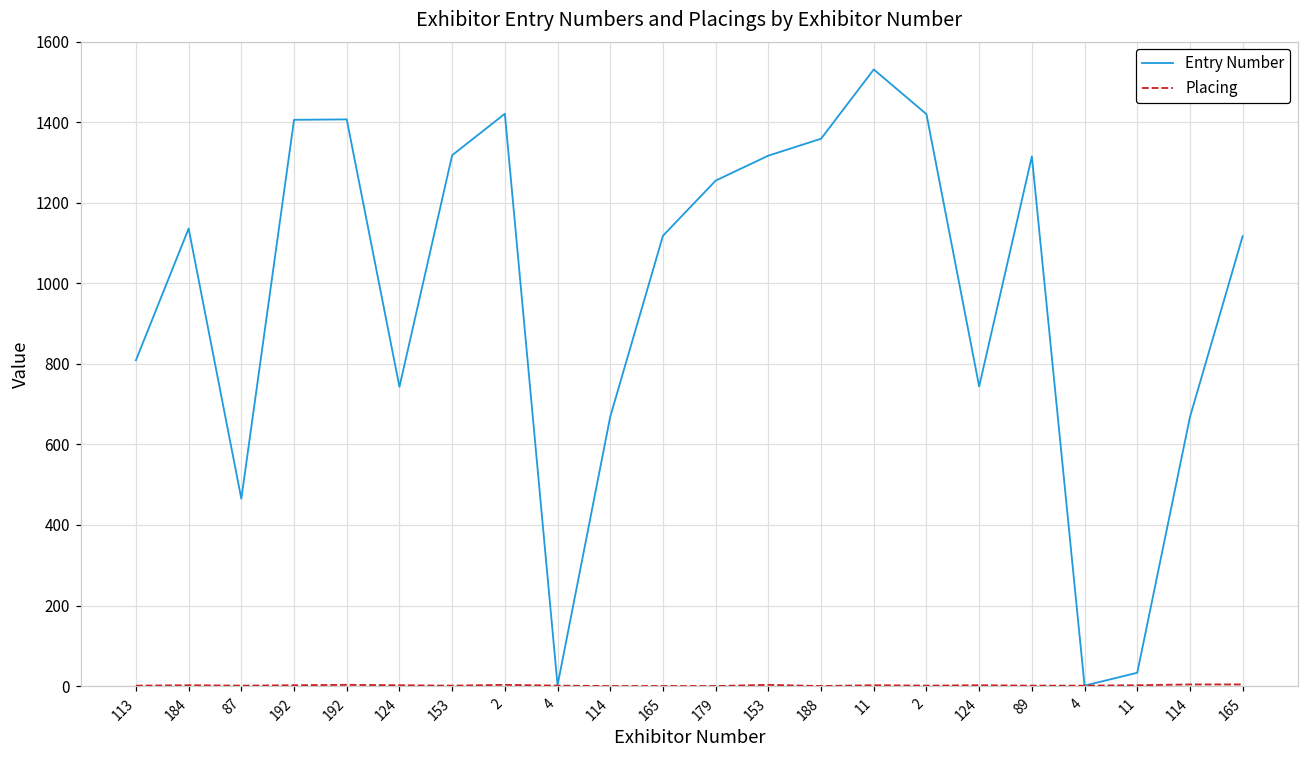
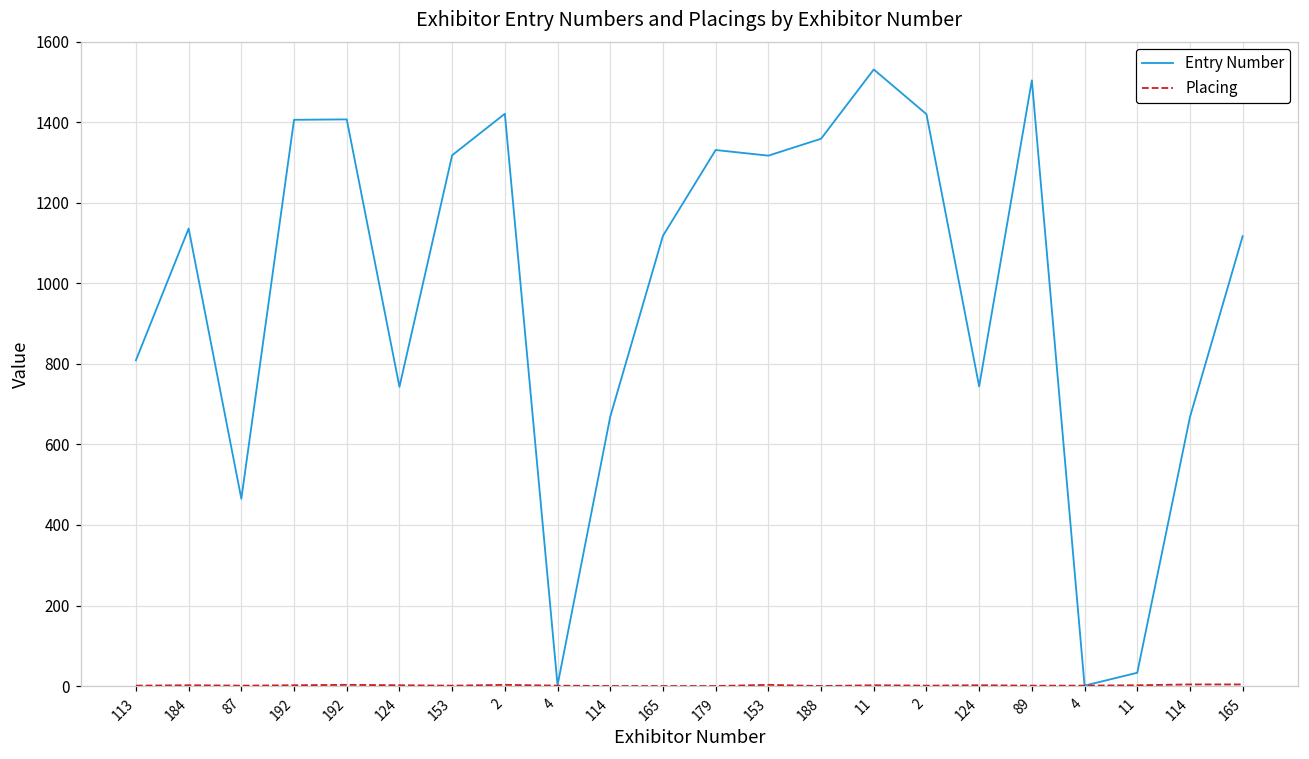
  {
    "Entry Number": {
      "113": 810,
      "184": 1140,
      "87": 470,
-     "179": 1260,
+     "179": 1330,
      "188": 1360,
-     "89": 1320
+     "89": 1500
    },
    "Placing": {
      "113": 0,
      "184": 0,
      "87": 0,
      "179": 0,
      "188": 0,
      "89": 0
    }
  }
